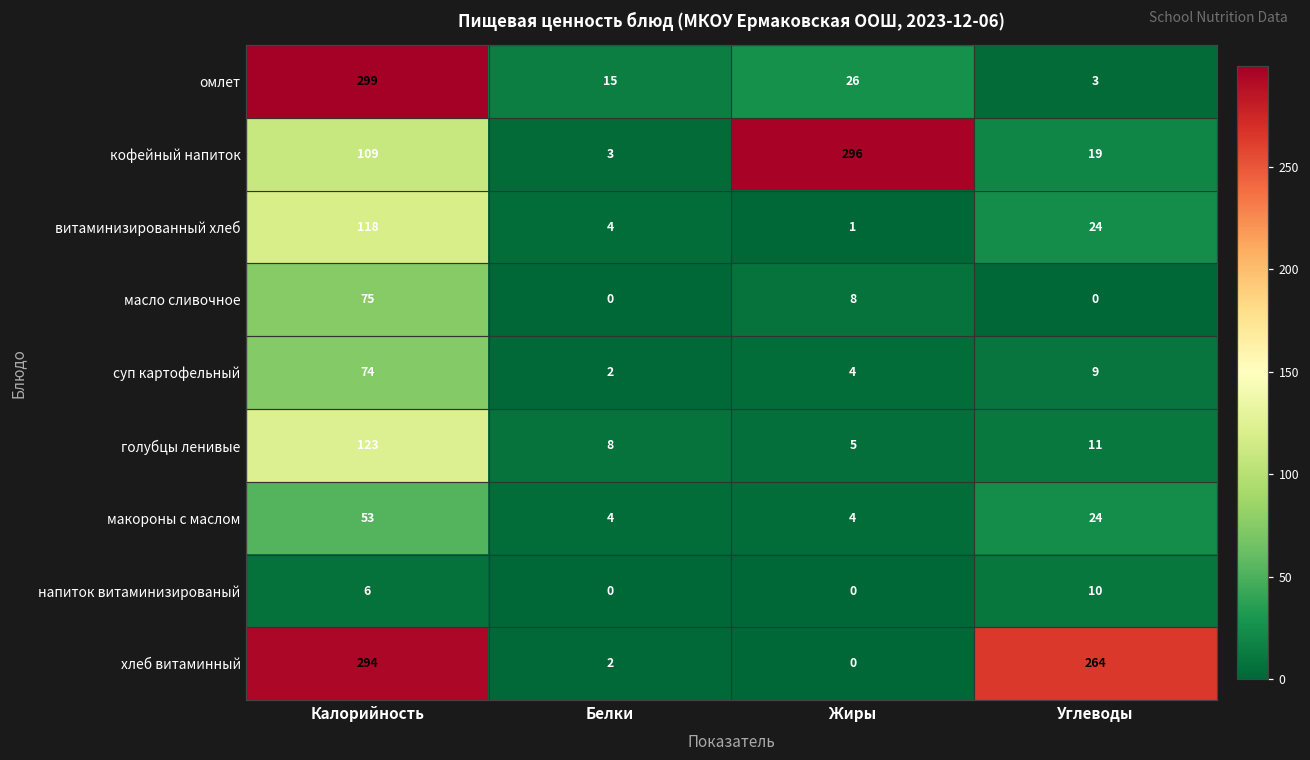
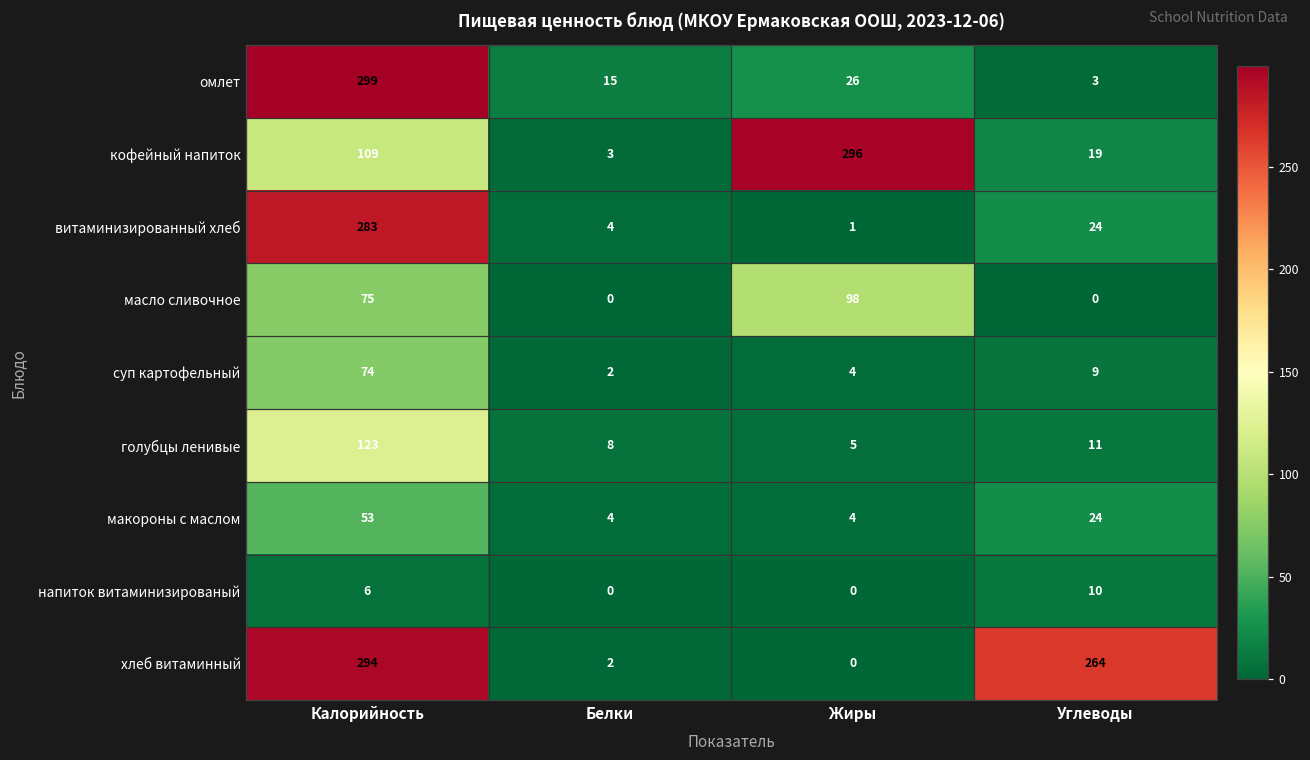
  {
    "омлет": {
      "Калорийность": 299,
      "Белки": 15,
      "Жиры": 26,
      "Углеводы": 3
    },
    "кофейный напиток": {
      "Калорийность": 109,
      "Белки": 3,
      "Жиры": 296,
      "Углеводы": 19
    },
    "витаминизированный хлеб": {
-     "Калорийность": 118,
+     "Калорийность": 283,
      "Белки": 4,
      "Жиры": 1,
      "Углеводы": 24
    },
    "масло сливочное": {
      "Калорийность": 75,
      "Белки": 0,
-     "Жиры": 8,
+     "Жиры": 98,
      "Углеводы": 0
    },
    "суп картофельный": {
      "Калорийность": 74,
      "Белки": 2,
      "Жиры": 4,
      "Углеводы": 9
    },
    "голубцы ленивые": {
      "Калорийность": 123,
      "Белки": 8,
      "Жиры": 5,
      "Углеводы": 11
    },
    "макороны с маслом": {
      "Калорийность": 53,
      "Белки": 4,
      "Жиры": 4,
      "Углеводы": 24
    },
    "напиток витаминизированый": {
      "Калорийность": 6,
      "Белки": 0,
      "Жиры": 0,
      "Углеводы": 10
    },
    "хлеб витаминный": {
      "Калорийность": 294,
      "Белки": 2,
      "Жиры": 0,
      "Углеводы": 264
    }
  }
